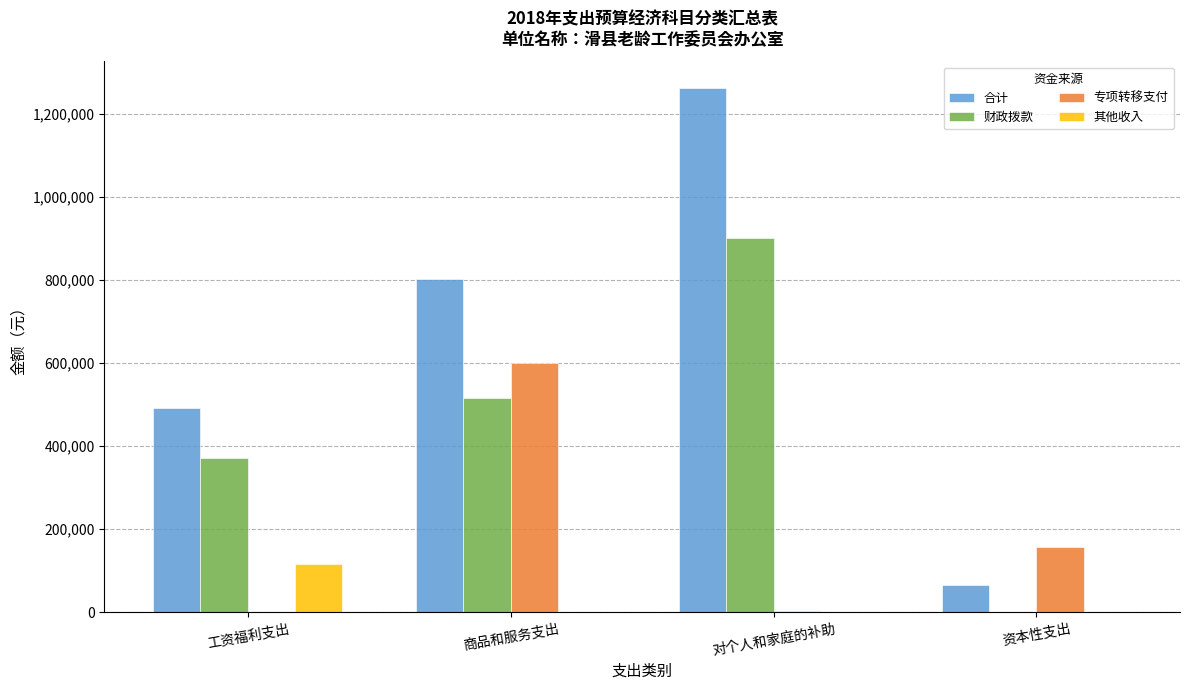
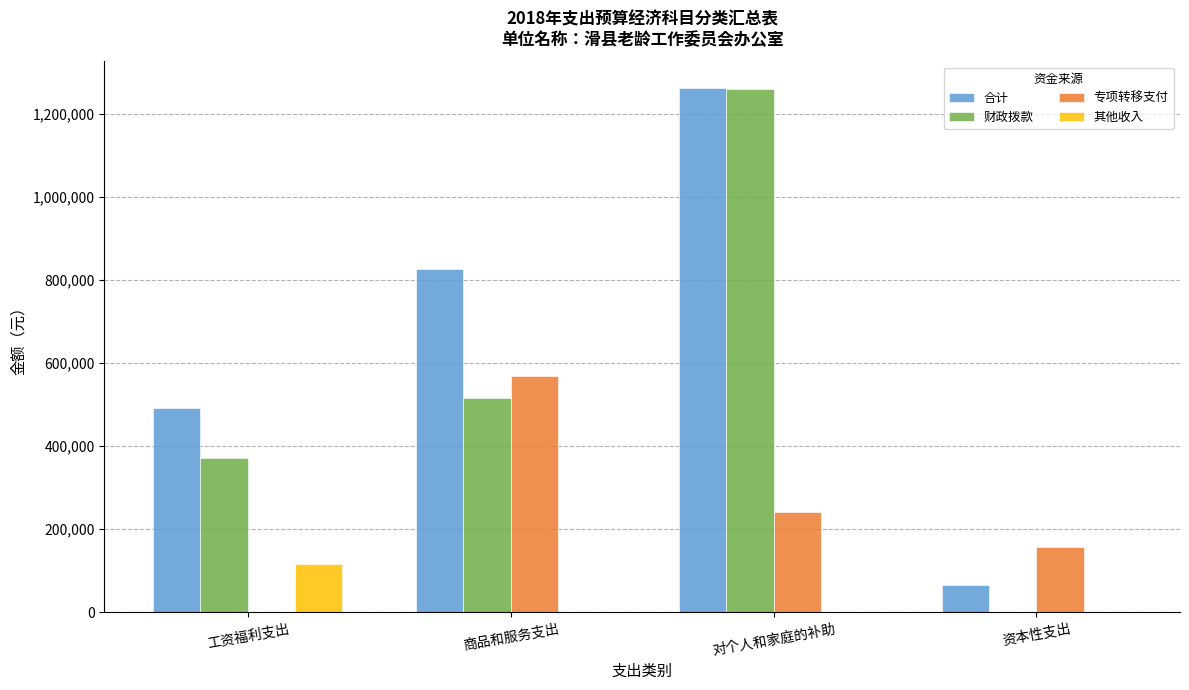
  {
    "合计": {
      "工资福利支出": "490,000",
-     "商品和服务支出": "800,000",
+     "商品和服务支出": "830,000",
      "对个人和家庭的补助": "1,260,000",
      "资本性支出": "70,000"
    },
    "财政拨款": {
      "工资福利支出": "370,000",
      "商品和服务支出": "520,000",
-     "对个人和家庭的补助": "900,000",
+     "对个人和家庭的补助": "1,260,000",
      "资本性支出": "0"
    },
    "专项转移支付": {
      "工资福利支出": "0",
-     "商品和服务支出": "600,000",
-     "对个人和家庭的补助": "0",
+     "商品和服务支出": "570,000",
+     "对个人和家庭的补助": "240,000",
      "资本性支出": "160,000"
    },
    "其他收入": {
      "工资福利支出": "120,000",
      "商品和服务支出": "0",
      "对个人和家庭的补助": "0",
      "资本性支出": "0"
    }
  }
